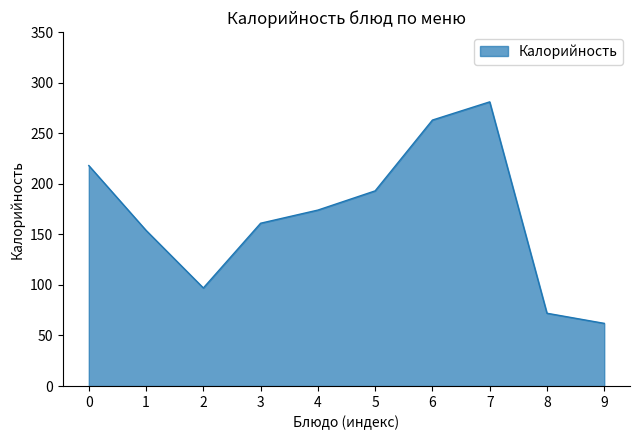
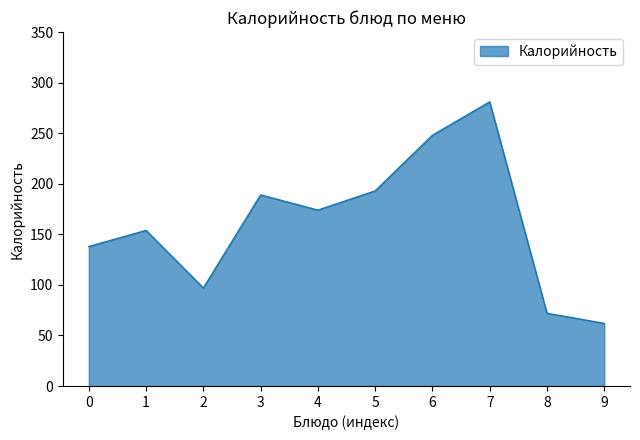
  {
-   "0": 218,
+   "0": 138,
    "1": 154,
    "2": 97,
-   "3": 161,
+   "3": 189,
    "4": 174,
    "5": 193,
-   "6": 263,
+   "6": 248,
    "7": 281,
    "8": 72,
    "9": 62
  }
